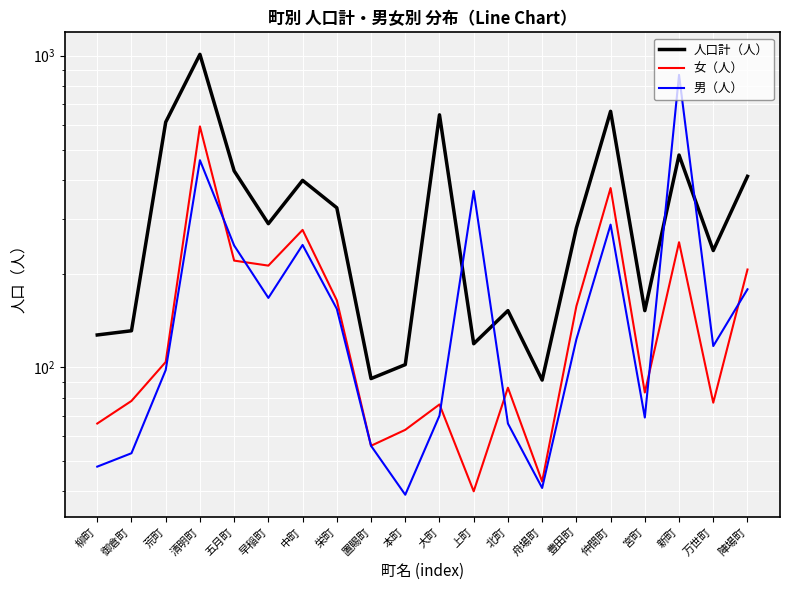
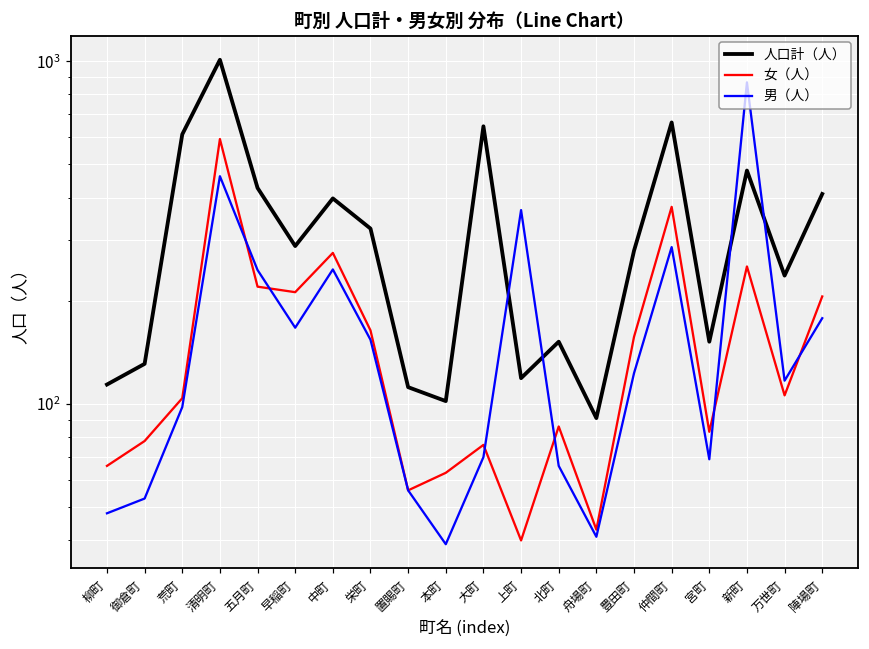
  {
    "人口計（人）": {
-     "柳町": 127,
+     "柳町": 114,
      "御倉町": 131,
      "荒町": 610,
      "清明町": 1010,
      "五月町": 430,
      "早稲町": 290,
      "中町": 400,
      "栄町": 330,
-     "置賜町": 92,
+     "置賜町": 112,
      "本町": 102,
      "大町": 650,
      "上町": 119,
      "北町": 150,
      "舟場町": 91,
      "豊田町": 280,
      "仲間町": 660,
      "宮町": 150,
      "新町": 480,
      "万世町": 240,
      "陣場町": 410
    },
    "女（人）": {
      "柳町": 66,
      "御倉町": 78,
      "荒町": 104,
      "清明町": 590,
      "五月町": 220,
      "早稲町": 210,
      "中町": 280,
      "栄町": 160,
      "本町": 63,
      "大町": 76,
      "上町": 40,
      "北町": 86,
      "舟場町": 43,
      "豊田町": 160,
      "仲間町": 380,
      "宮町": 83,
      "新町": 250,
-     "万世町": 77,
+     "万世町": 106,
      "陣場町": 210
    },
    "男（人）": {
      "柳町": 48,
      "御倉町": 53,
      "荒町": 98,
      "清明町": 460,
      "五月町": 250,
      "早稲町": 170,
      "中町": 250,
      "栄町": 150,
      "本町": 39,
      "大町": 70,
      "上町": 370,
      "北町": 66,
      "舟場町": 41,
      "豊田町": 123,
      "仲間町": 290,
      "宮町": 69,
      "万世町": 117,
      "陣場町": 180
    }
  }
